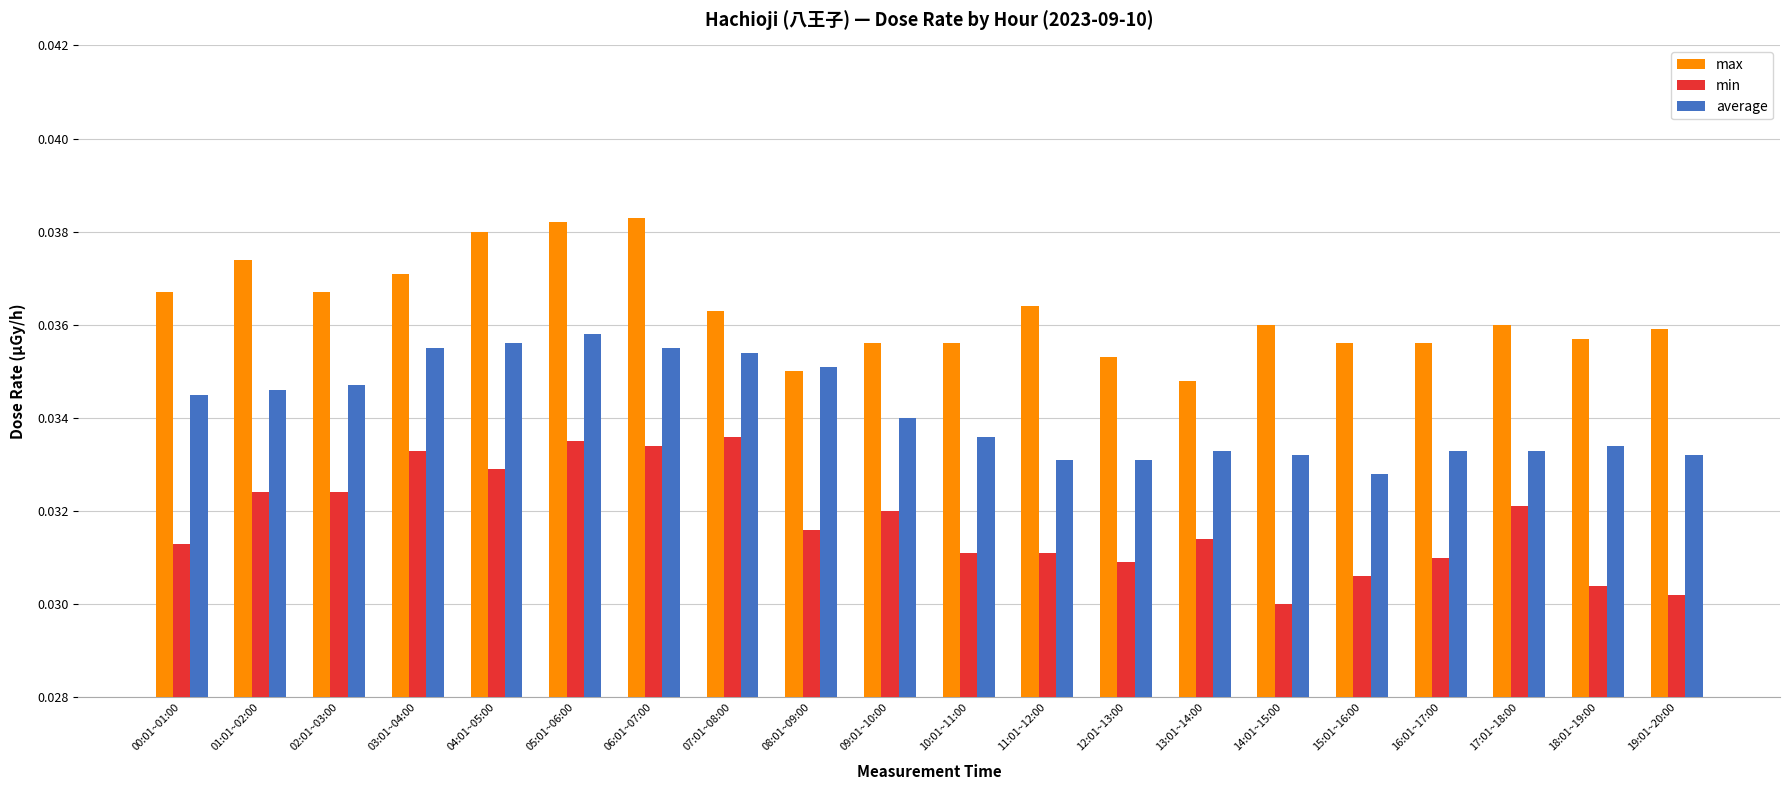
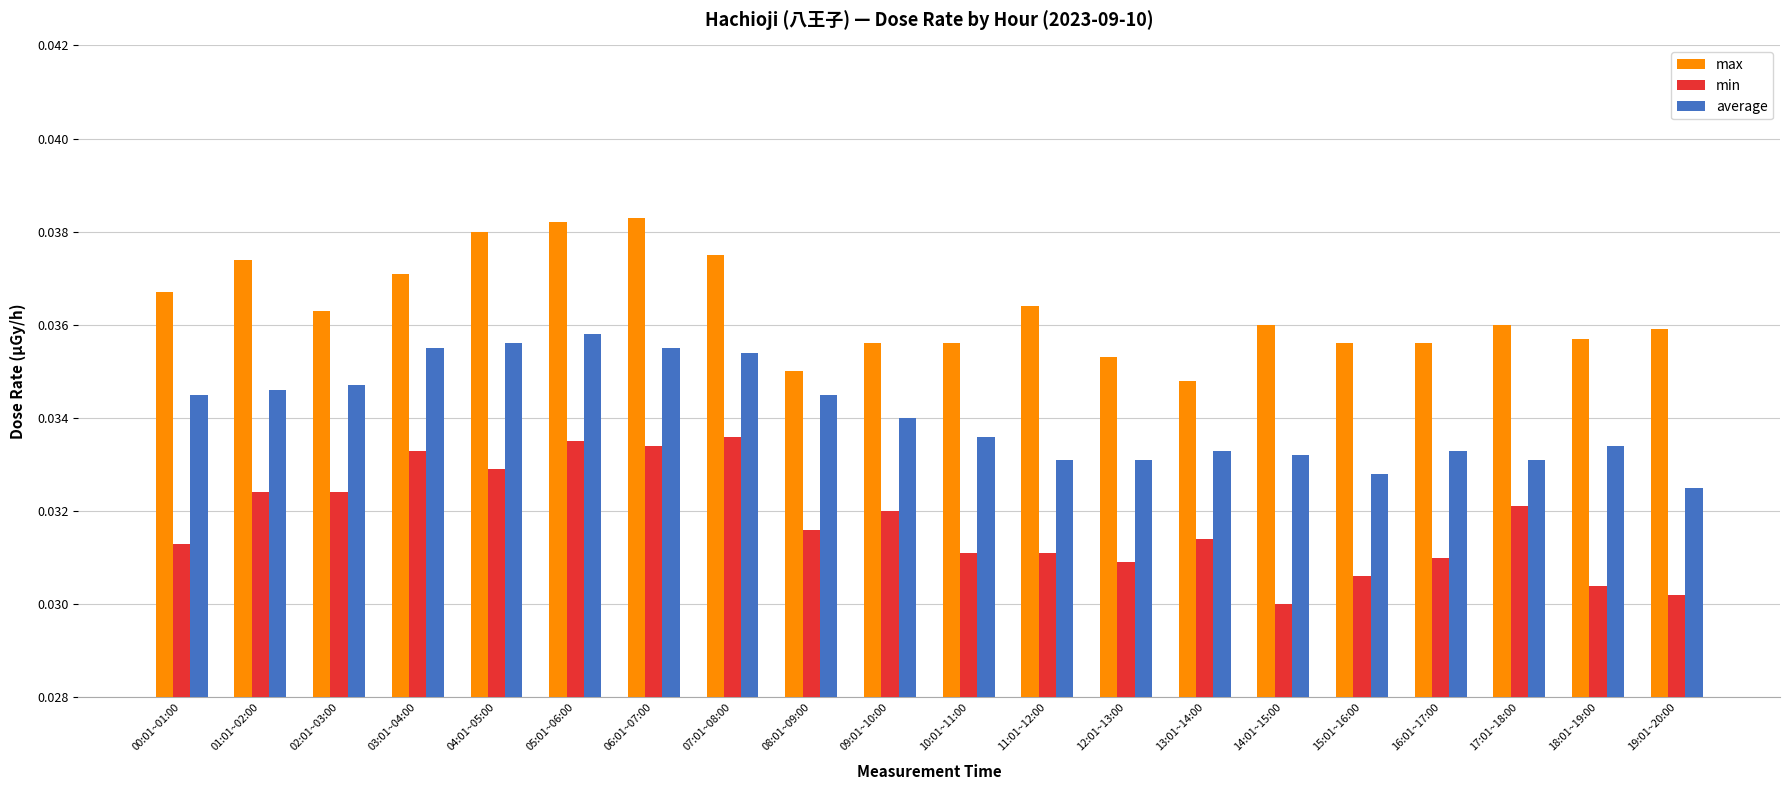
  {
    "max": {
      "00:01~01:00": 0.0367,
      "01:01~02:00": 0.0374,
-     "02:01~03:00": 0.0367,
+     "02:01~03:00": 0.0363,
      "03:01~04:00": 0.0371,
      "04:01~05:00": 0.0380,
      "05:01~06:00": 0.0382,
      "06:01~07:00": 0.0383,
-     "07:01~08:00": 0.0363,
+     "07:01~08:00": 0.0375,
      "08:01~09:00": 0.0350,
      "09:01~10:00": 0.0356,
      "10:01~11:00": 0.0356,
      "11:01~12:00": 0.0364,
      "12:01~13:00": 0.0353,
      "13:01~14:00": 0.0348,
      "14:01~15:00": 0.0360,
      "15:01~16:00": 0.0356,
      "16:01~17:00": 0.0356,
      "17:01~18:00": 0.0360,
      "18:01~19:00": 0.0357,
      "19:01~20:00": 0.0359
    },
    "min": {
      "00:01~01:00": 0.0313,
      "01:01~02:00": 0.0324,
      "02:01~03:00": 0.0324,
      "03:01~04:00": 0.0333,
      "04:01~05:00": 0.0329,
      "05:01~06:00": 0.0335,
      "06:01~07:00": 0.0334,
      "07:01~08:00": 0.0336,
      "08:01~09:00": 0.0316,
      "09:01~10:00": 0.0320,
      "10:01~11:00": 0.0311,
      "11:01~12:00": 0.0311,
      "12:01~13:00": 0.0309,
      "13:01~14:00": 0.0314,
      "14:01~15:00": 0.0300,
      "15:01~16:00": 0.0306,
      "16:01~17:00": 0.0310,
      "17:01~18:00": 0.0321,
      "18:01~19:00": 0.0304,
      "19:01~20:00": 0.0302
    },
    "average": {
      "00:01~01:00": 0.0345,
      "01:01~02:00": 0.0346,
      "02:01~03:00": 0.0347,
      "03:01~04:00": 0.0355,
      "04:01~05:00": 0.0356,
      "05:01~06:00": 0.0358,
      "06:01~07:00": 0.0355,
      "07:01~08:00": 0.0354,
-     "08:01~09:00": 0.0351,
+     "08:01~09:00": 0.0345,
      "09:01~10:00": 0.0340,
      "10:01~11:00": 0.0336,
      "11:01~12:00": 0.0331,
      "12:01~13:00": 0.0331,
      "13:01~14:00": 0.0333,
      "14:01~15:00": 0.0332,
      "15:01~16:00": 0.0328,
      "16:01~17:00": 0.0333,
-     "17:01~18:00": 0.0333,
+     "17:01~18:00": 0.0331,
      "18:01~19:00": 0.0334,
-     "19:01~20:00": 0.0332
+     "19:01~20:00": 0.0325
    }
  }
